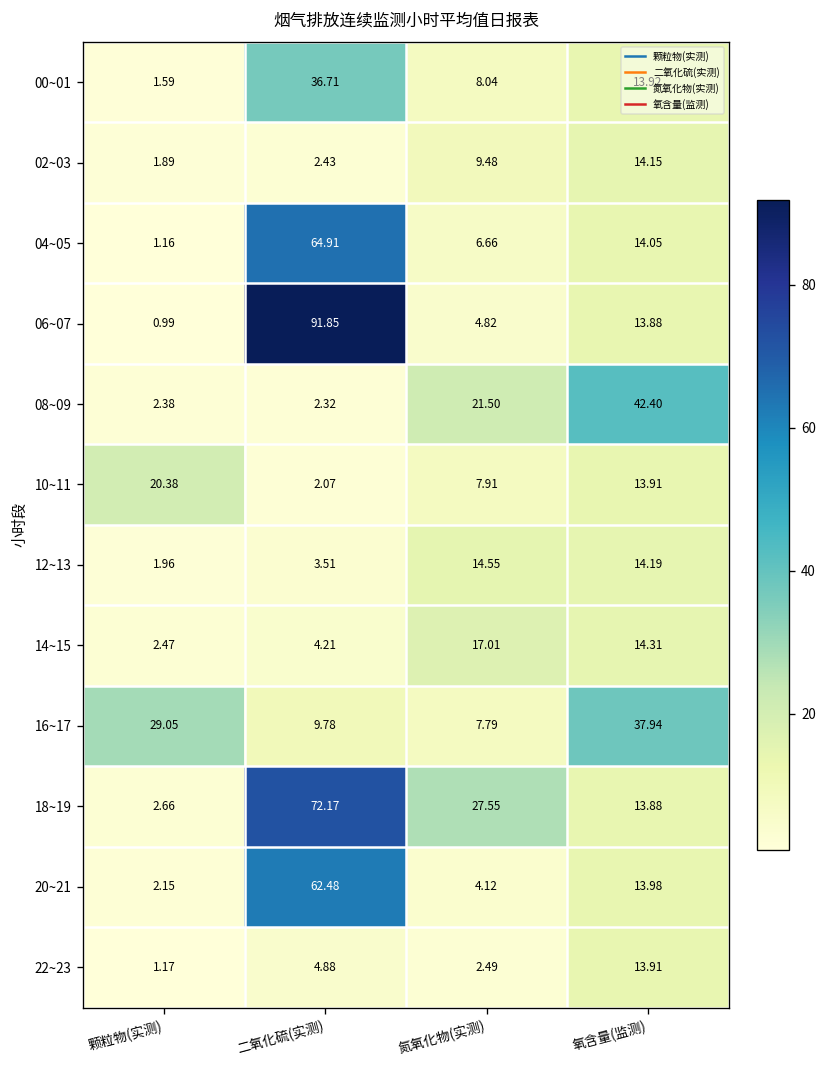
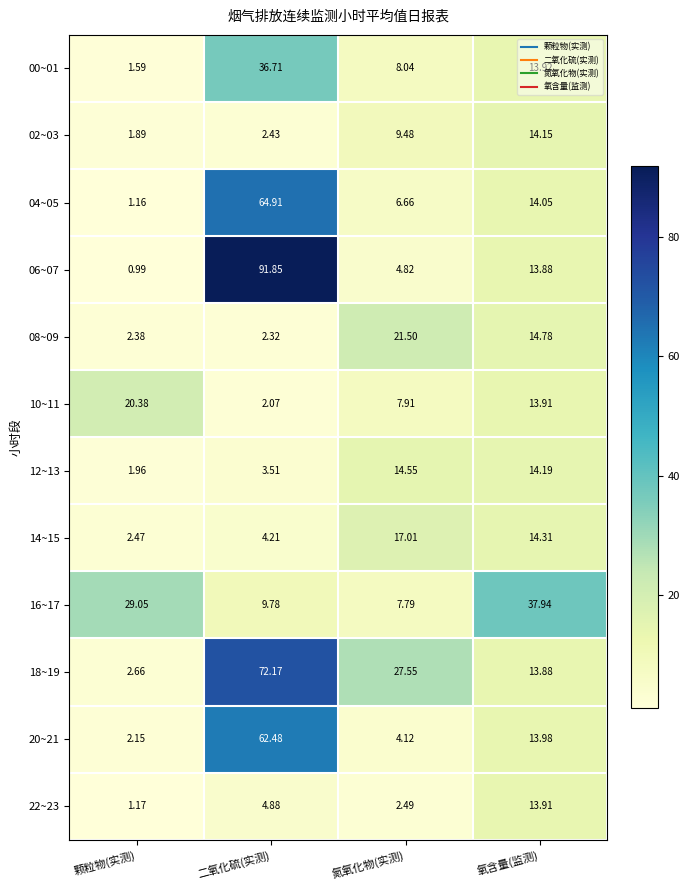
  {
    "00~01": {
      "颗粒物(实测)": 1.59,
      "二氧化硫(实测)": 36.71,
      "氮氧化物(实测)": 8.04
    },
    "02~03": {
      "颗粒物(实测)": 1.89,
      "二氧化硫(实测)": 2.43,
      "氮氧化物(实测)": 9.48,
      "氧含量(监测)": 14.15
    },
    "04~05": {
      "颗粒物(实测)": 1.16,
      "二氧化硫(实测)": 64.91,
      "氮氧化物(实测)": 6.66,
      "氧含量(监测)": 14.05
    },
    "06~07": {
      "颗粒物(实测)": 0.99,
      "二氧化硫(实测)": 91.85,
      "氮氧化物(实测)": 4.82,
      "氧含量(监测)": 13.88
    },
    "08~09": {
      "颗粒物(实测)": 2.38,
      "二氧化硫(实测)": 2.32,
      "氮氧化物(实测)": 21.50,
-     "氧含量(监测)": 42.40
+     "氧含量(监测)": 14.78
    },
    "10~11": {
      "颗粒物(实测)": 20.38,
      "二氧化硫(实测)": 2.07,
      "氮氧化物(实测)": 7.91,
      "氧含量(监测)": 13.91
    },
    "12~13": {
      "颗粒物(实测)": 1.96,
      "二氧化硫(实测)": 3.51,
      "氮氧化物(实测)": 14.55,
      "氧含量(监测)": 14.19
    },
    "14~15": {
      "颗粒物(实测)": 2.47,
      "二氧化硫(实测)": 4.21,
      "氮氧化物(实测)": 17.01,
      "氧含量(监测)": 14.31
    },
    "16~17": {
      "颗粒物(实测)": 29.05,
      "二氧化硫(实测)": 9.78,
      "氮氧化物(实测)": 7.79,
      "氧含量(监测)": 37.94
    },
    "18~19": {
      "颗粒物(实测)": 2.66,
      "二氧化硫(实测)": 72.17,
      "氮氧化物(实测)": 27.55,
      "氧含量(监测)": 13.88
    },
    "20~21": {
      "颗粒物(实测)": 2.15,
      "二氧化硫(实测)": 62.48,
      "氮氧化物(实测)": 4.12,
      "氧含量(监测)": 13.98
    },
    "22~23": {
      "颗粒物(实测)": 1.17,
      "二氧化硫(实测)": 4.88,
      "氮氧化物(实测)": 2.49,
      "氧含量(监测)": 13.91
    }
  }
